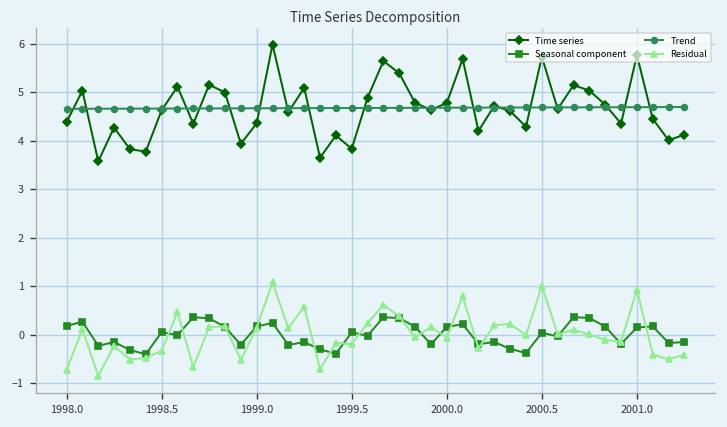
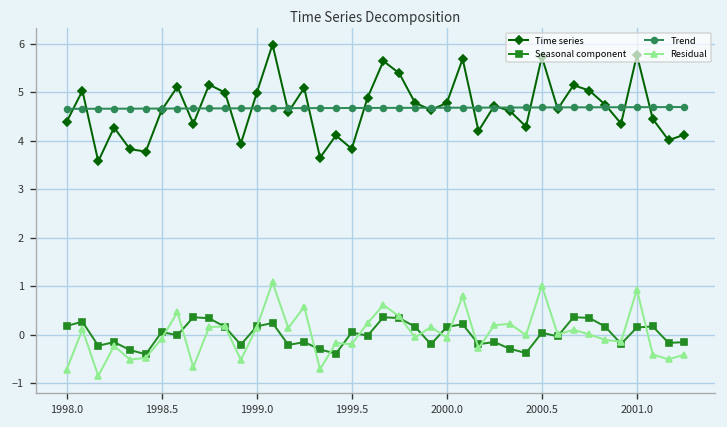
  {
    "Time series": {
      "1998.0": 4.4,
-     "1999.0": 4.4,
+     "1999.0": 5.0,
      "1999.5": 3.8,
      "2000.0": 4.8
    },
    "Residual": {
      "1998.0": -0.7,
-     "1998.5": -0.3,
+     "1998.5": -0.1,
      "1999.5": -0.2,
      "2000.0": -0.1,
      "2000.5": 1.0,
      "2001.0": 0.9
    }
  }
